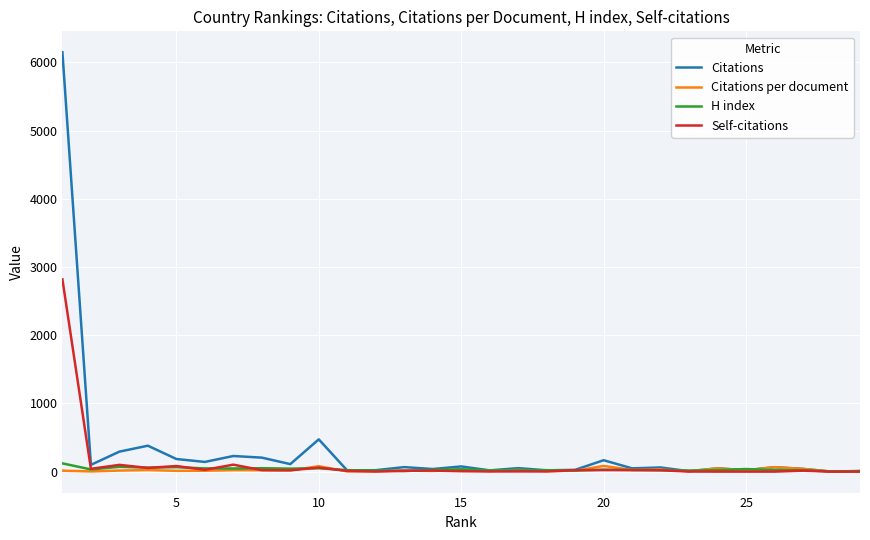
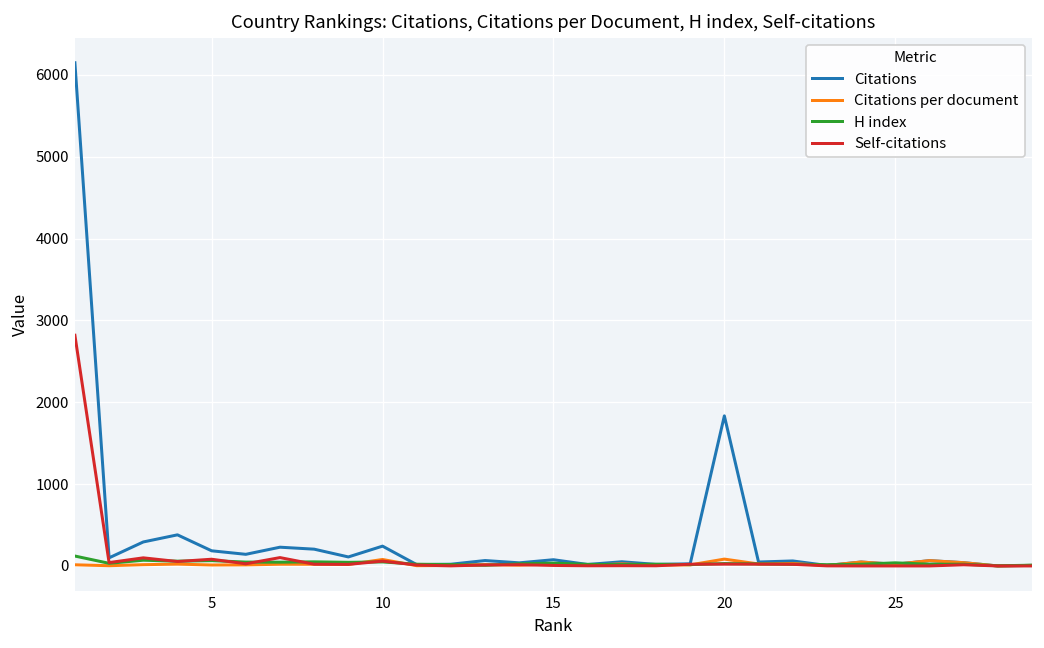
  {
    "Citations": {
      "5": 200,
-     "10": 500,
+     "10": 200,
      "15": 100,
-     "20": 200
+     "20": 1800
    },
    "Citations per document": {
      "5": 0,
      "20": 100
    }
  }
